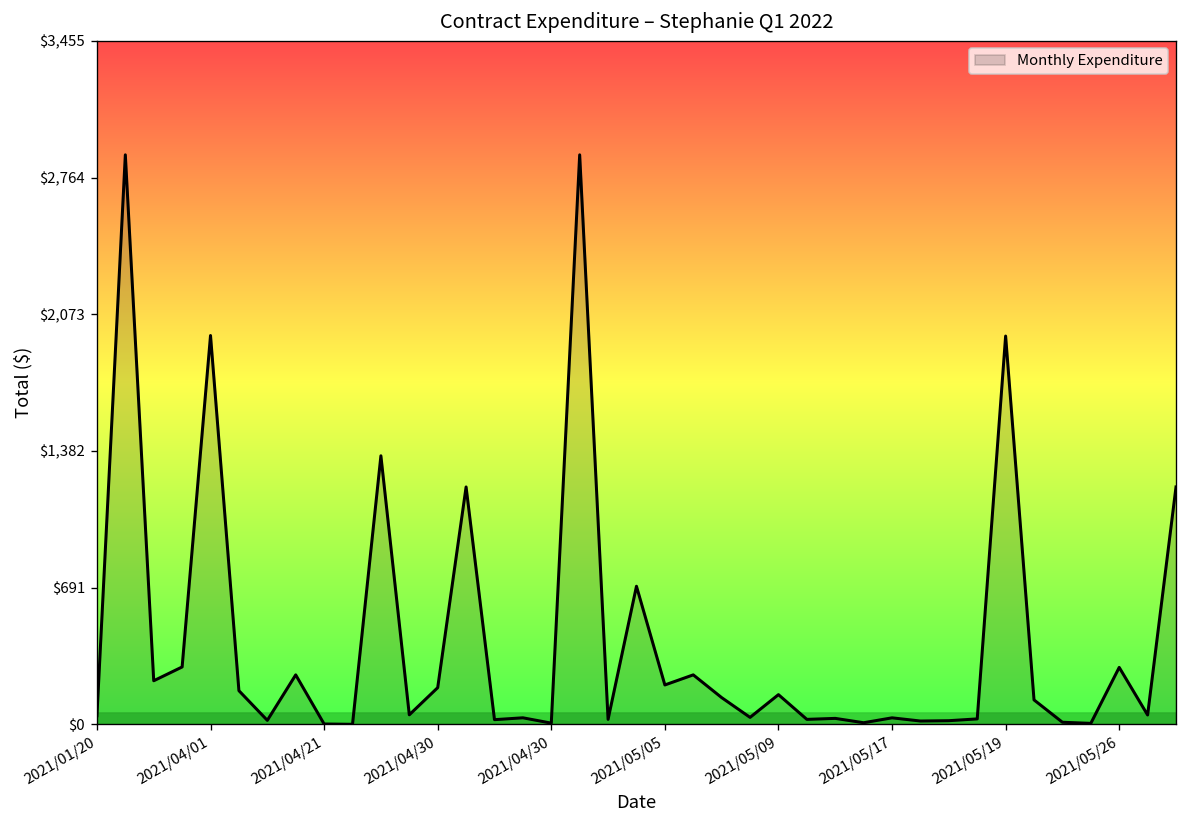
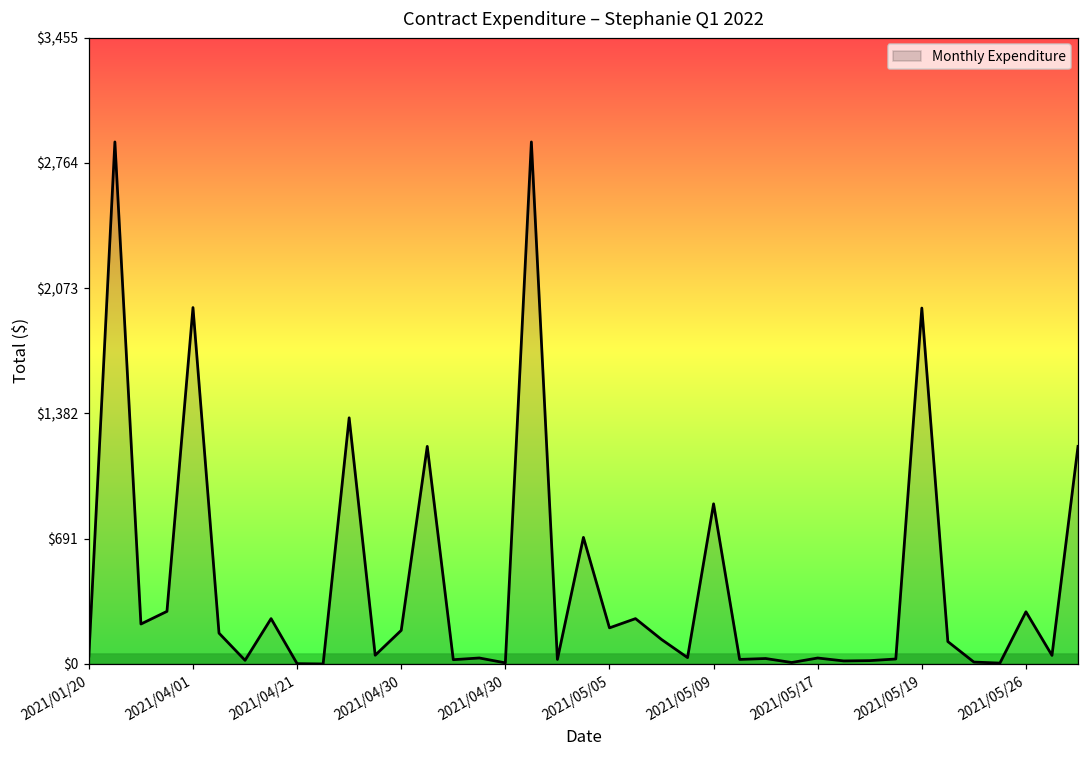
  {
-   "2021/05/09": "$150",
+   "2021/05/09": "$880",
    "2021/05/19": "$1,960"
  }
